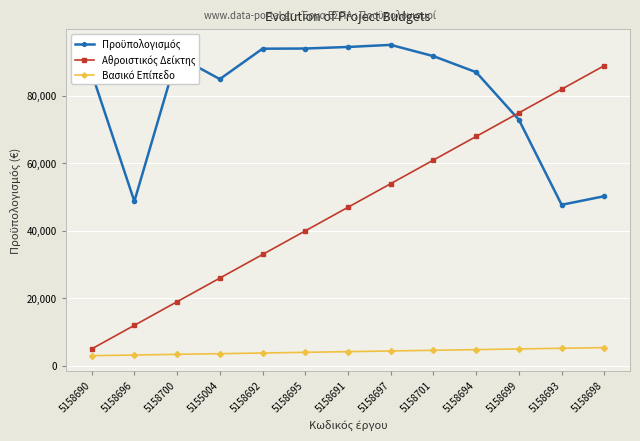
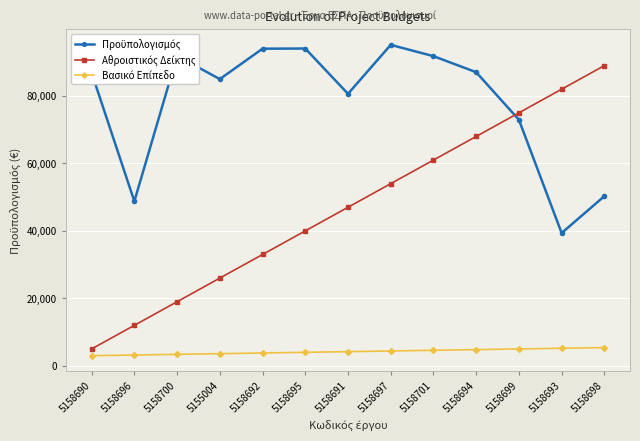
  {
    "Προϋπολογισμός": {
      "5158696": "49,000",
      "5155004": "85,000",
      "5158692": "94,000",
      "5158695": "94,000",
-     "5158691": "95,000",
+     "5158691": "81,000",
      "5158697": "95,000",
      "5158701": "92,000",
      "5158694": "87,000",
      "5158699": "73,000",
-     "5158693": "48,000",
+     "5158693": "39,000",
      "5158698": "50,000"
    },
    "Αθροιστικός Δείκτης": {
      "5158690": "5,000",
      "5158696": "12,000",
      "5158700": "19,000",
      "5155004": "26,000",
      "5158692": "33,000",
      "5158695": "40,000",
      "5158691": "47,000",
      "5158697": "54,000",
      "5158701": "61,000",
      "5158694": "68,000",
      "5158699": "75,000",
      "5158693": "82,000",
      "5158698": "89,000"
    },
    "Βασικό Επίπεδο": {
      "5158690": "3,000",
      "5158696": "3,000",
      "5158700": "3,000",
      "5155004": "4,000",
      "5158692": "4,000",
      "5158695": "4,000",
      "5158691": "4,000",
      "5158697": "4,000",
      "5158701": "5,000",
      "5158694": "5,000",
      "5158699": "5,000",
      "5158693": "5,000",
      "5158698": "5,000"
    }
  }
